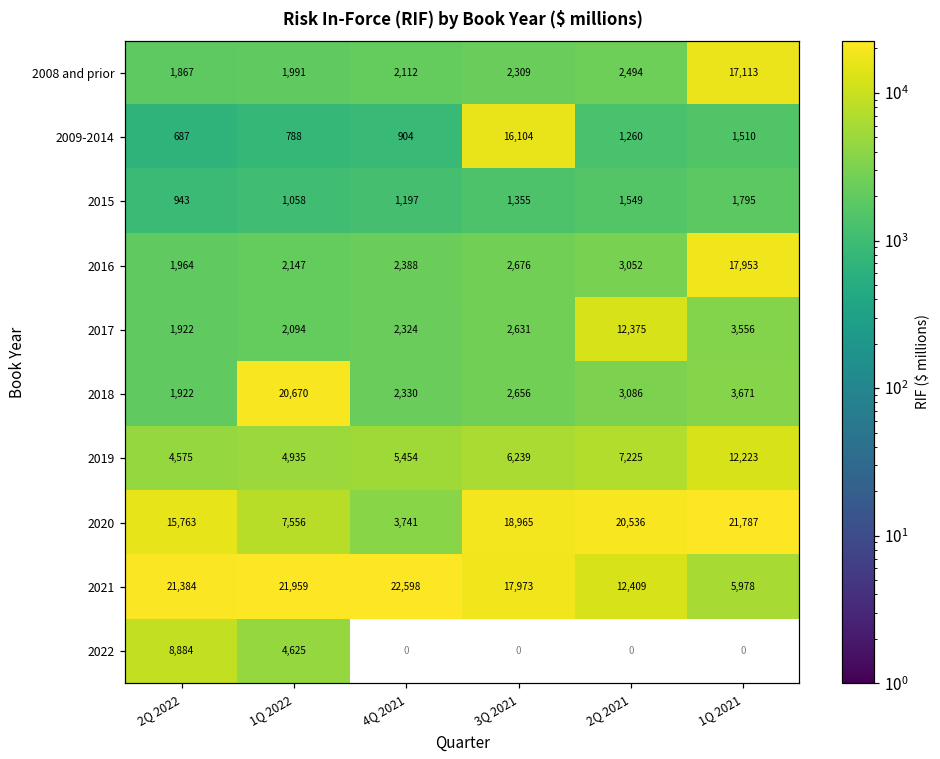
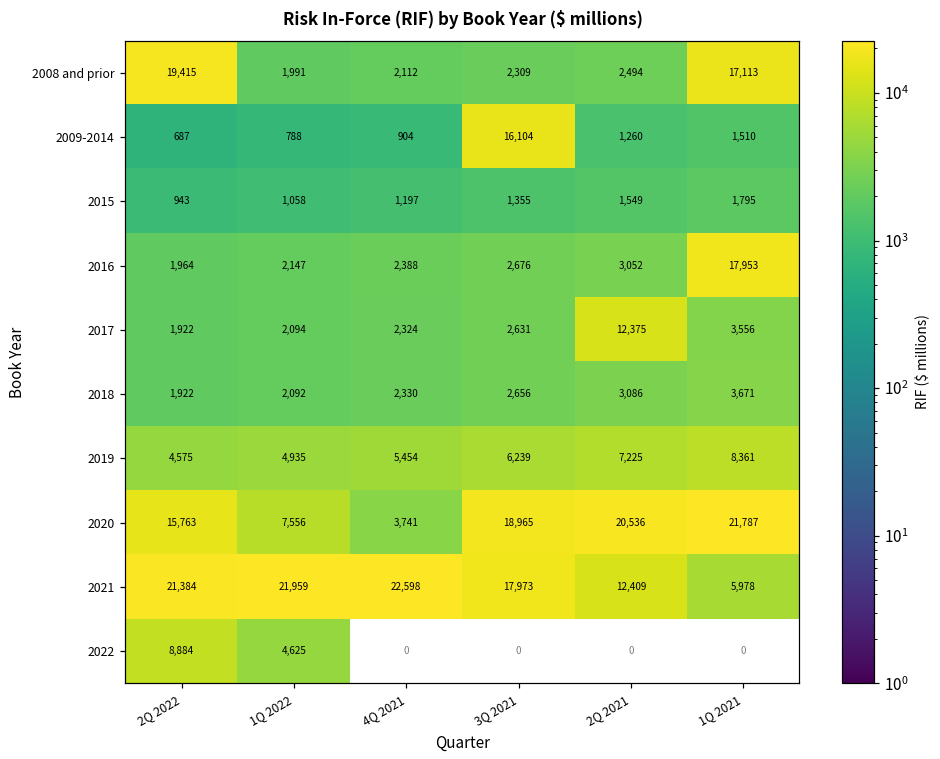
  {
    "2008 and prior": {
-     "2Q 2022": "1,867",
+     "2Q 2022": "19,415",
      "1Q 2022": "1,991",
      "4Q 2021": "2,112",
      "3Q 2021": "2,309",
      "2Q 2021": "2,494",
      "1Q 2021": "17,113"
    },
    "2009-2014": {
      "2Q 2022": "687",
      "1Q 2022": "788",
      "4Q 2021": "904",
      "3Q 2021": "16,104",
      "2Q 2021": "1,260",
      "1Q 2021": "1,510"
    },
    "2015": {
      "2Q 2022": "943",
      "1Q 2022": "1,058",
      "4Q 2021": "1,197",
      "3Q 2021": "1,355",
      "2Q 2021": "1,549",
      "1Q 2021": "1,795"
    },
    "2016": {
      "2Q 2022": "1,964",
      "1Q 2022": "2,147",
      "4Q 2021": "2,388",
      "3Q 2021": "2,676",
      "2Q 2021": "3,052",
      "1Q 2021": "17,953"
    },
    "2017": {
      "2Q 2022": "1,922",
      "1Q 2022": "2,094",
      "4Q 2021": "2,324",
      "3Q 2021": "2,631",
      "2Q 2021": "12,375",
      "1Q 2021": "3,556"
    },
    "2018": {
      "2Q 2022": "1,922",
-     "1Q 2022": "20,670",
+     "1Q 2022": "2,092",
      "4Q 2021": "2,330",
      "3Q 2021": "2,656",
      "2Q 2021": "3,086",
      "1Q 2021": "3,671"
    },
    "2019": {
      "2Q 2022": "4,575",
      "1Q 2022": "4,935",
      "4Q 2021": "5,454",
      "3Q 2021": "6,239",
      "2Q 2021": "7,225",
-     "1Q 2021": "12,223"
+     "1Q 2021": "8,361"
    },
    "2020": {
      "2Q 2022": "15,763",
      "1Q 2022": "7,556",
      "4Q 2021": "3,741",
      "3Q 2021": "18,965",
      "2Q 2021": "20,536",
      "1Q 2021": "21,787"
    },
    "2021": {
      "2Q 2022": "21,384",
      "1Q 2022": "21,959",
      "4Q 2021": "22,598",
      "3Q 2021": "17,973",
      "2Q 2021": "12,409",
      "1Q 2021": "5,978"
    },
    "2022": {
      "2Q 2022": "8,884",
      "1Q 2022": "4,625"
    }
  }
